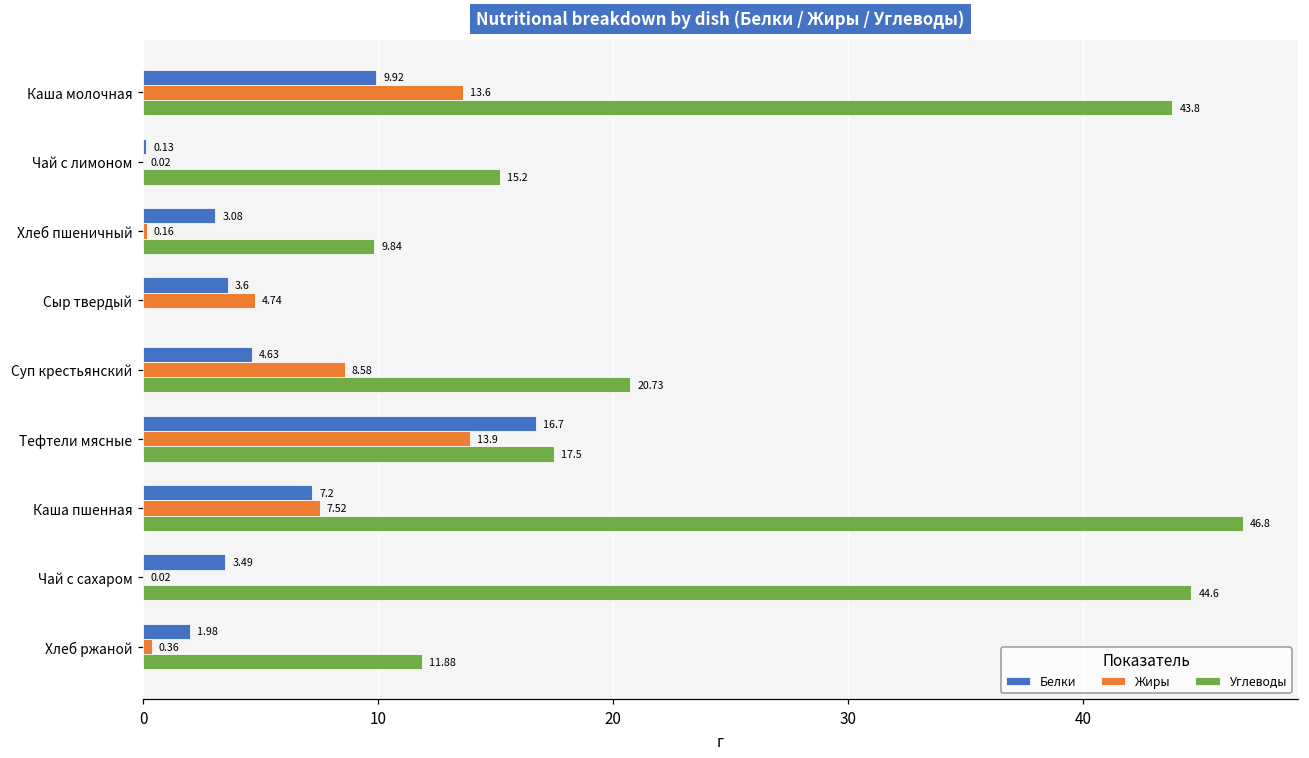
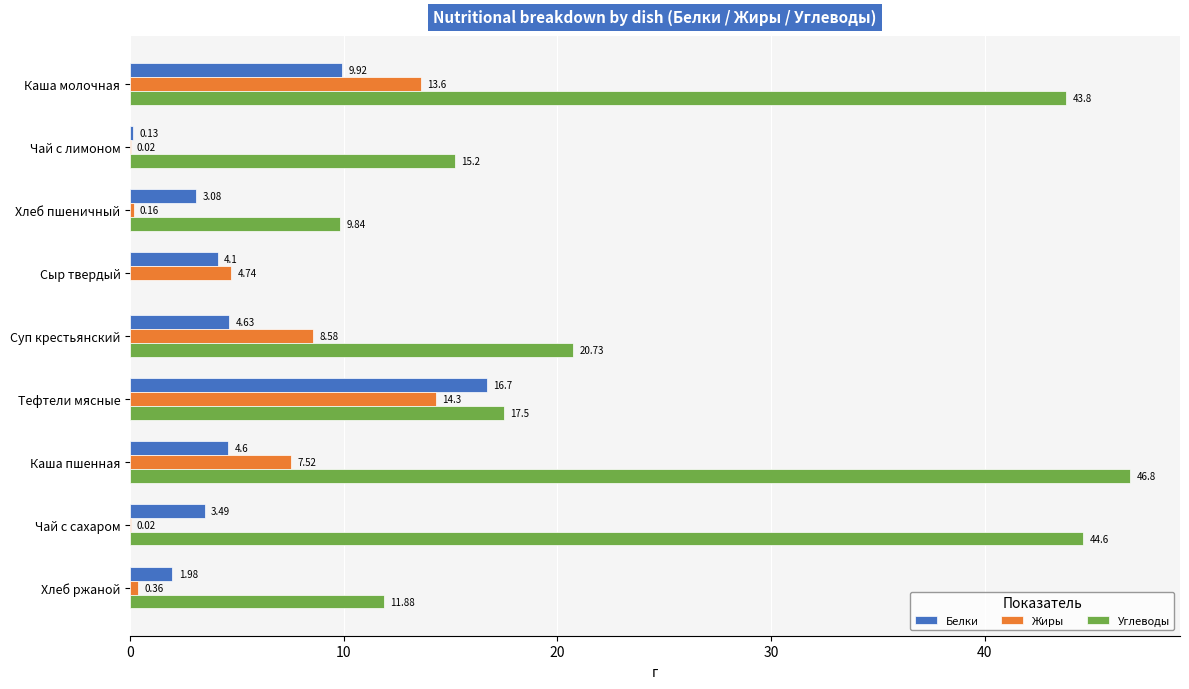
  {
    "Белки": {
      "Каша молочная": 9.92,
      "Чай с лимоном": 0.13,
      "Хлеб пшеничный": 3.08,
-     "Сыр твердый": 3.6,
+     "Сыр твердый": 4.1,
      "Суп крестьянский": 4.63,
      "Тефтели мясные": 16.7,
-     "Каша пшенная": 7.2,
+     "Каша пшенная": 4.6,
      "Чай с сахаром": 3.49,
      "Хлеб ржаной": 1.98
    },
    "Жиры": {
      "Каша молочная": 13.6,
      "Чай с лимоном": 0.02,
      "Хлеб пшеничный": 0.16,
      "Сыр твердый": 4.74,
      "Суп крестьянский": 8.58,
-     "Тефтели мясные": 13.9,
+     "Тефтели мясные": 14.3,
      "Каша пшенная": 7.52,
      "Чай с сахаром": 0.02,
      "Хлеб ржаной": 0.36
    },
    "Углеводы": {
      "Каша молочная": 43.8,
      "Чай с лимоном": 15.2,
      "Хлеб пшеничный": 9.84,
      "Суп крестьянский": 20.73,
      "Тефтели мясные": 17.5,
      "Каша пшенная": 46.8,
      "Чай с сахаром": 44.6,
      "Хлеб ржаной": 11.88
    }
  }
